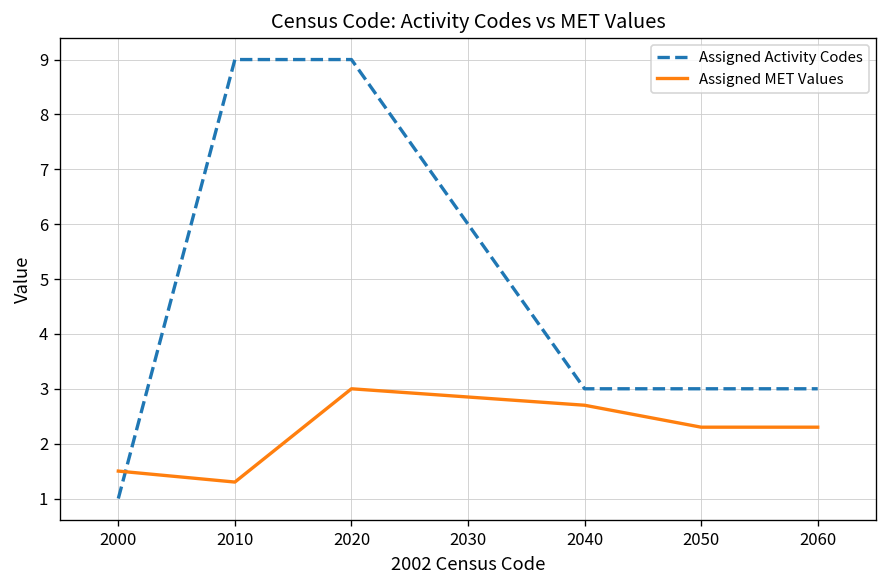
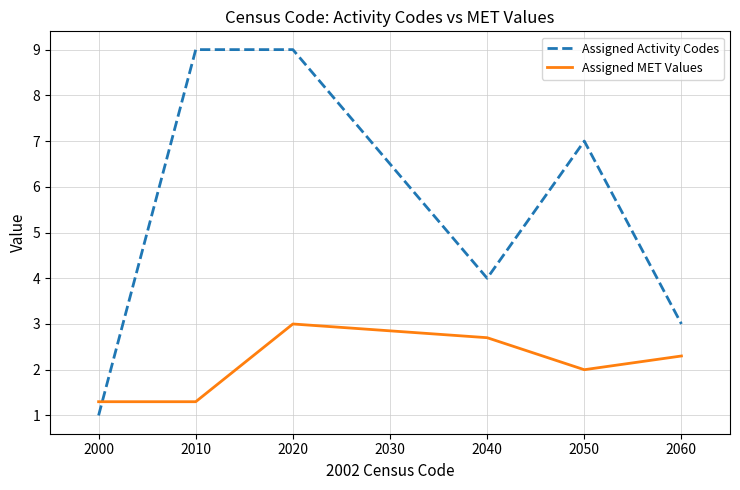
  {
    "Assigned Activity Codes": {
      "2000": 1,
      "2010": 9,
      "2020": 9,
-     "2040": 3,
-     "2050": 3,
+     "2040": 4,
+     "2050": 7,
      "2060": 3
    },
    "Assigned MET Values": {
-     "2000": 1.5,
+     "2000": 1.3,
      "2010": 1.3,
      "2020": 3.0,
      "2040": 2.7,
-     "2050": 2.3,
+     "2050": 2.0,
      "2060": 2.3
    }
  }
